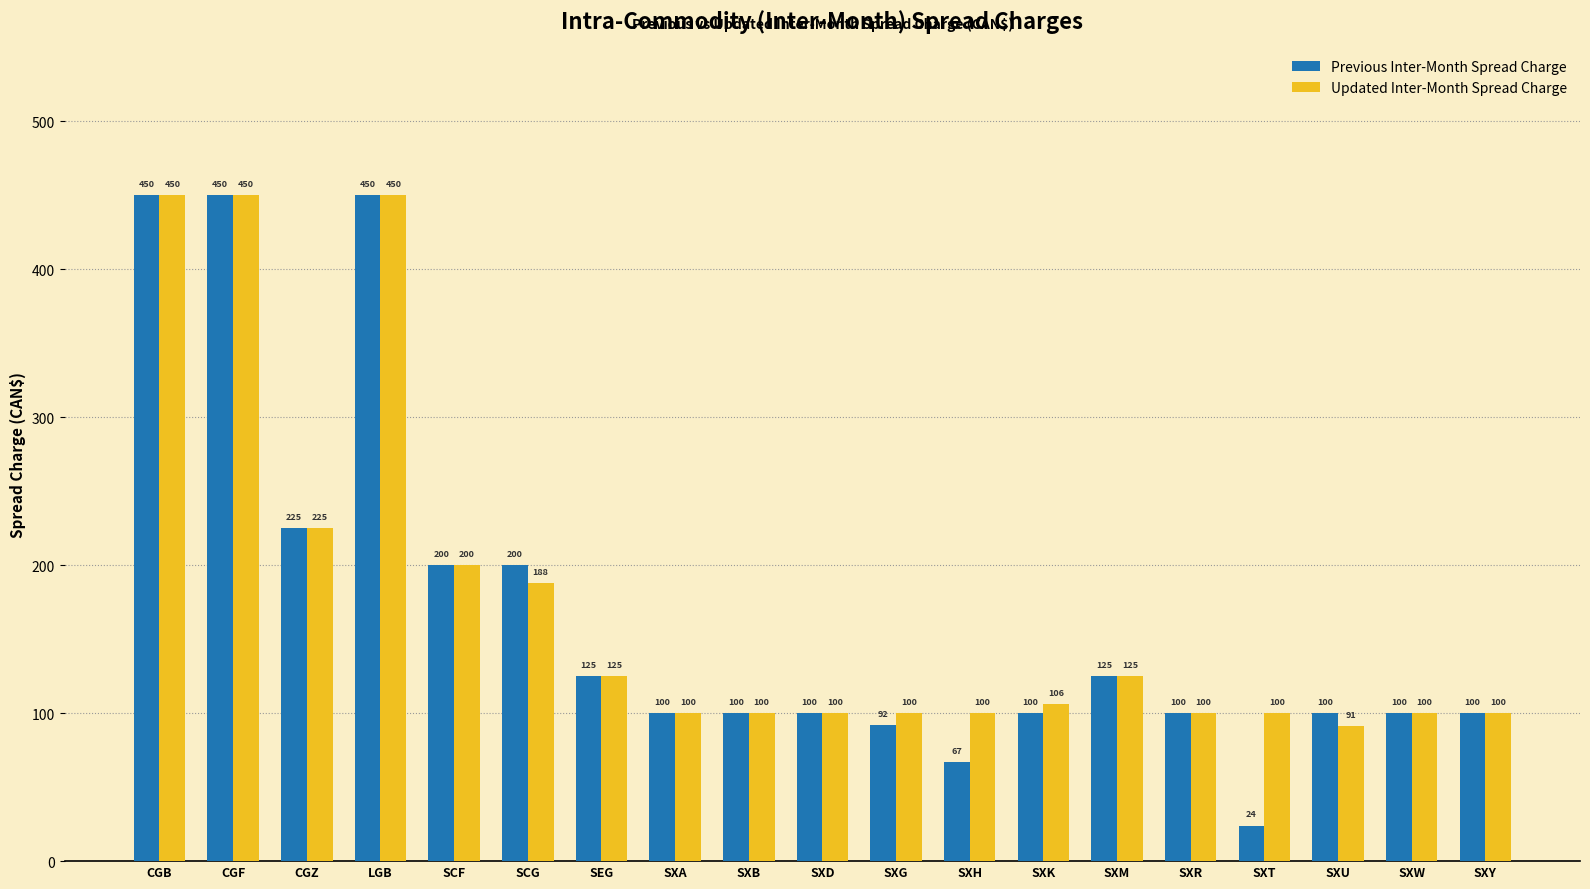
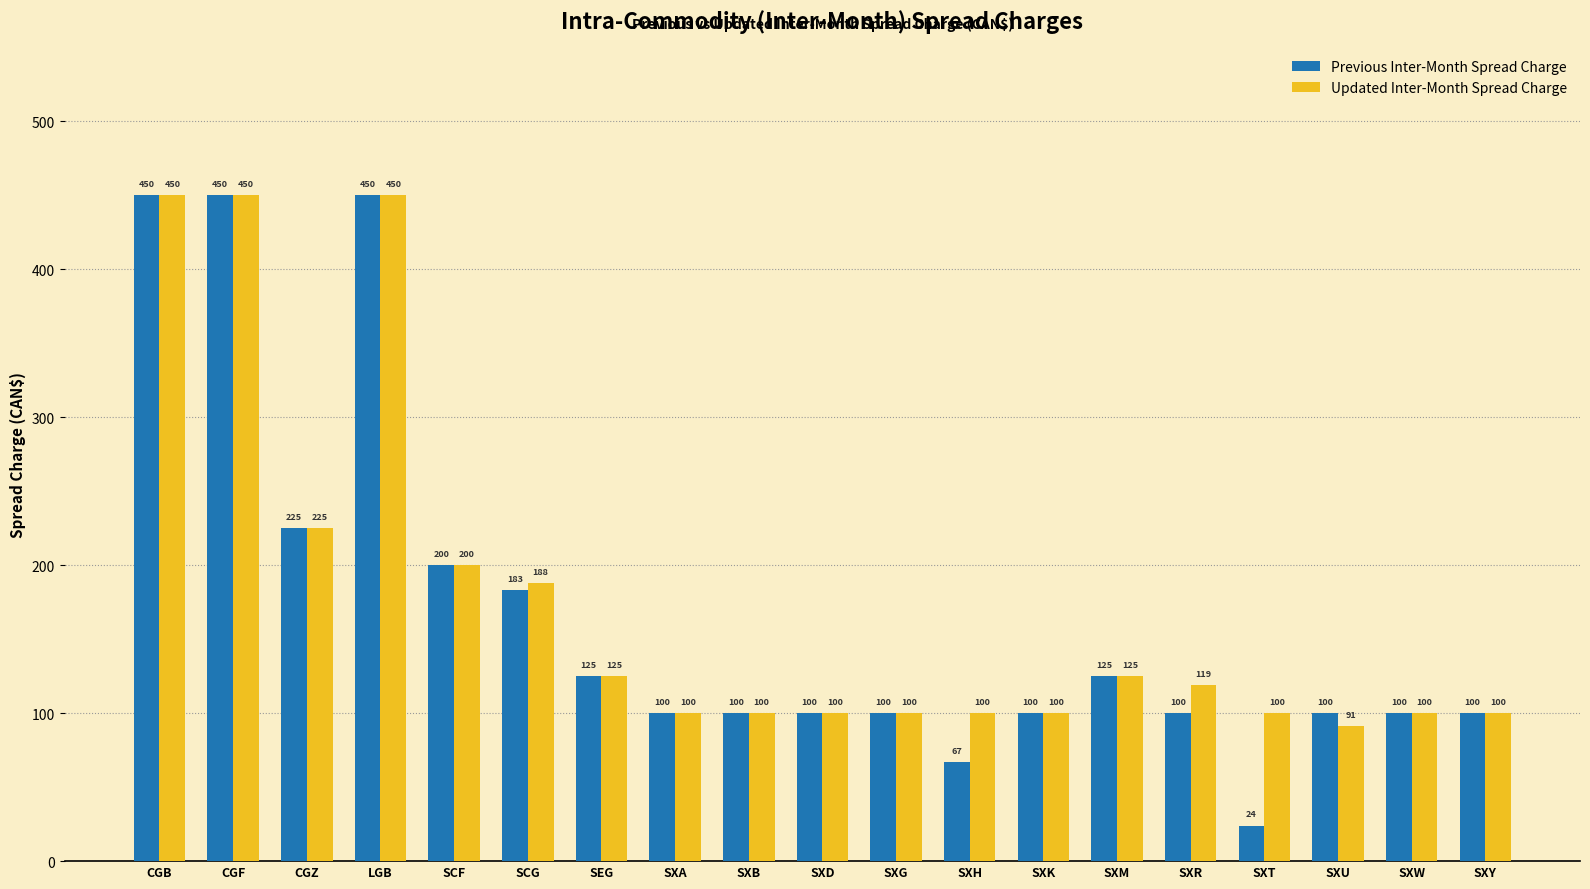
  {
    "Previous Inter-Month Spread Charge": {
      "CGB": 450,
      "CGF": 450,
      "CGZ": 225,
      "LGB": 450,
      "SCF": 200,
-     "SCG": 200,
+     "SCG": 183,
      "SEG": 125,
      "SXA": 100,
      "SXB": 100,
      "SXD": 100,
-     "SXG": 92,
+     "SXG": 100,
      "SXH": 67,
      "SXK": 100,
      "SXM": 125,
      "SXR": 100,
      "SXT": 24,
      "SXU": 100,
      "SXW": 100,
      "SXY": 100
    },
    "Updated Inter-Month Spread Charge": {
      "CGB": 450,
      "CGF": 450,
      "CGZ": 225,
      "LGB": 450,
      "SCF": 200,
      "SCG": 188,
      "SEG": 125,
      "SXA": 100,
      "SXB": 100,
      "SXD": 100,
      "SXG": 100,
      "SXH": 100,
-     "SXK": 106,
+     "SXK": 100,
      "SXM": 125,
-     "SXR": 100,
+     "SXR": 119,
      "SXT": 100,
      "SXU": 91,
      "SXW": 100,
      "SXY": 100
    }
  }
